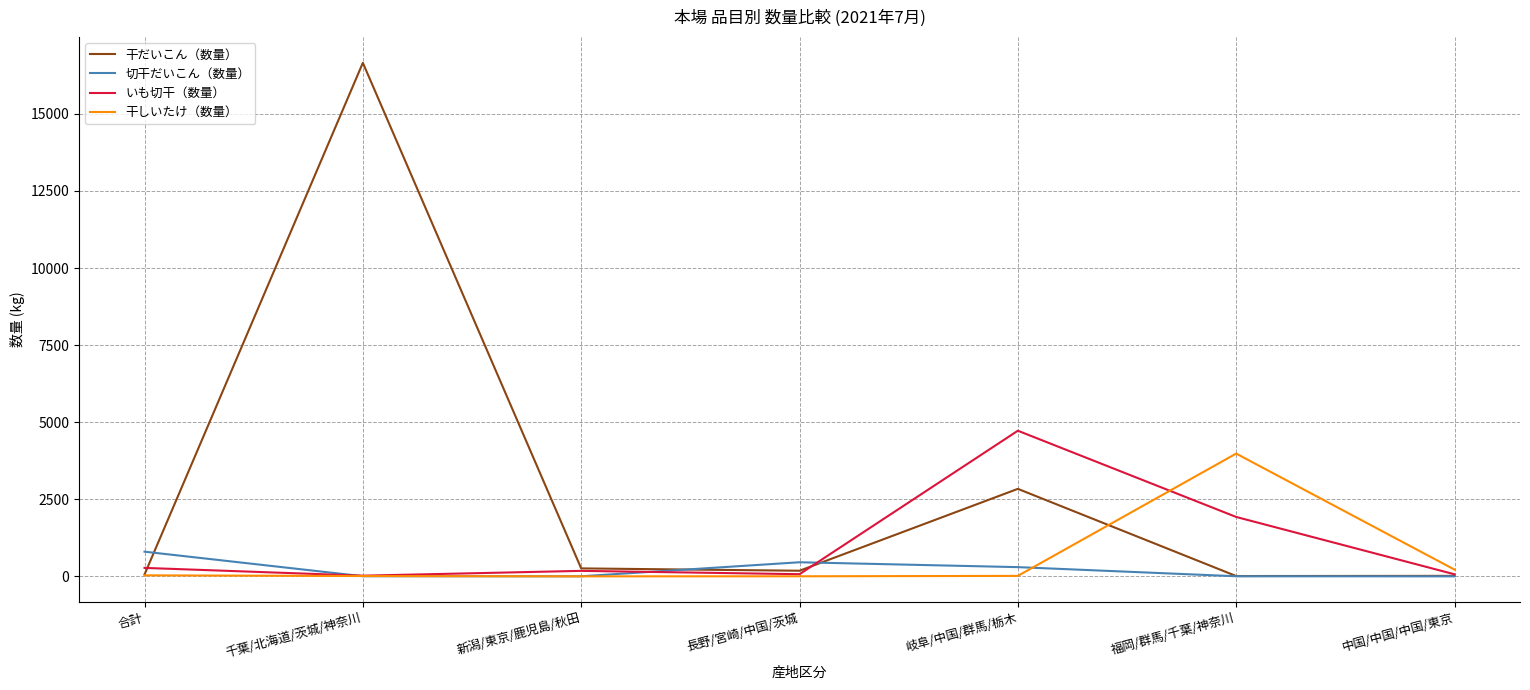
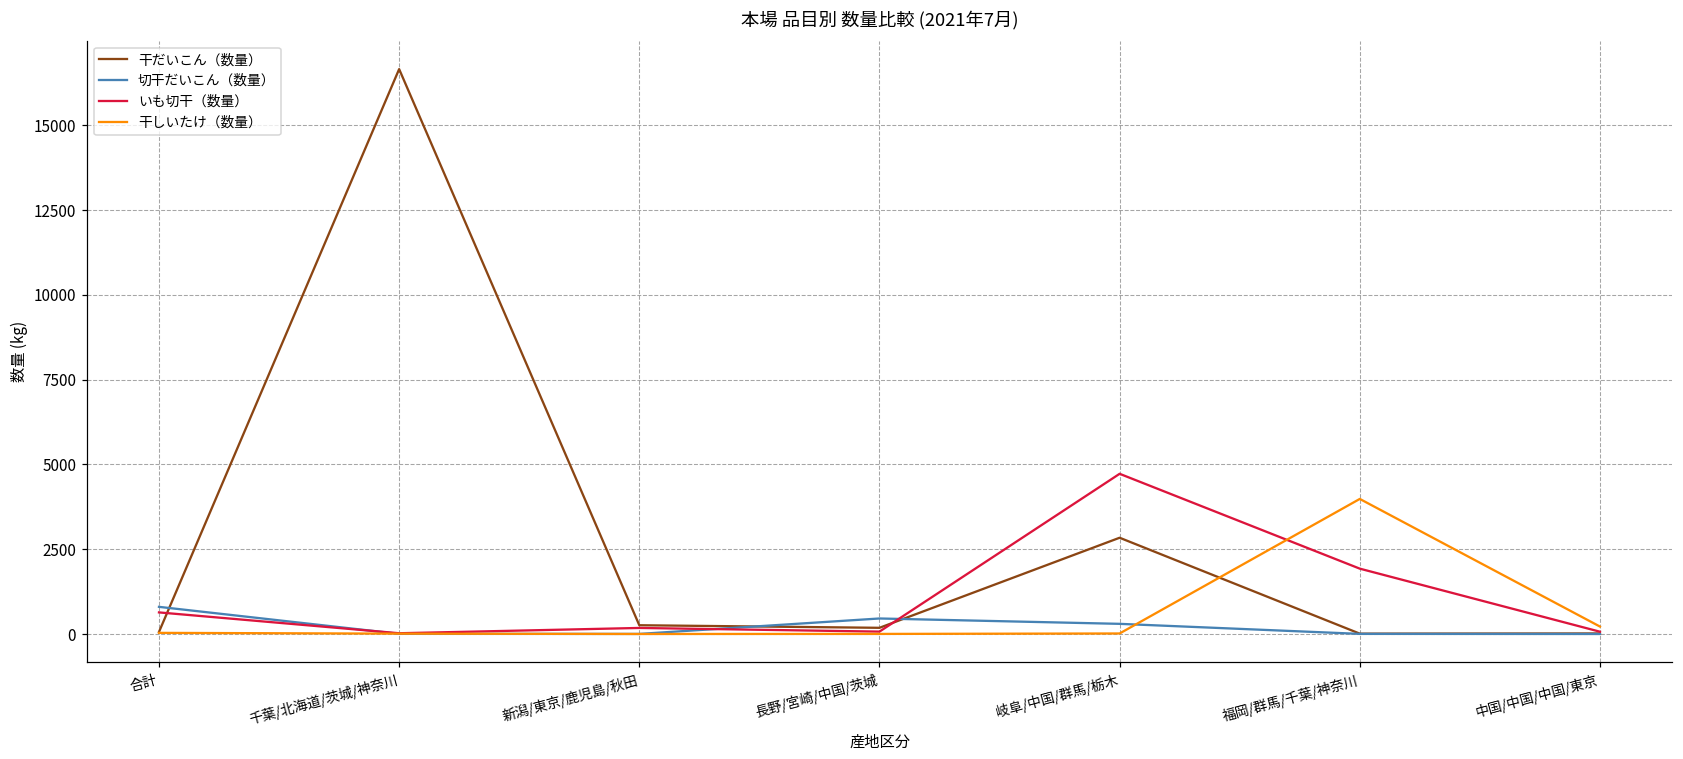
  {
    "干だいこん（数量）": {
      "千葉/北海道/茨城/神奈川": 16700,
      "長野/宮崎/中国/茨城": 200,
      "岐阜/中国/群馬/栃木": 2800
    },
    "切干だいこん（数量）": {
      "合計": 800,
      "長野/宮崎/中国/茨城": 500,
      "岐阜/中国/群馬/栃木": 300
    },
    "いも切干（数量）": {
-     "合計": 300,
+     "合計": 600,
      "岐阜/中国/群馬/栃木": 4700,
      "福岡/群馬/千葉/神奈川": 1900
    },
    "干しいたけ（数量）": {
      "岐阜/中国/群馬/栃木": 0,
      "福岡/群馬/千葉/神奈川": 4000,
      "中国/中国/中国/東京": 200
    }
  }
